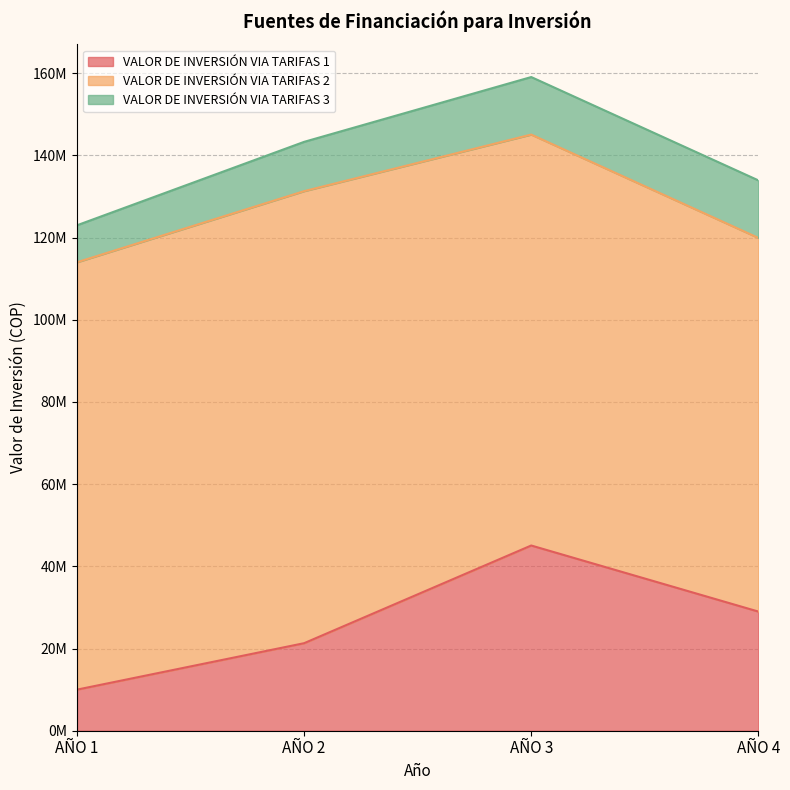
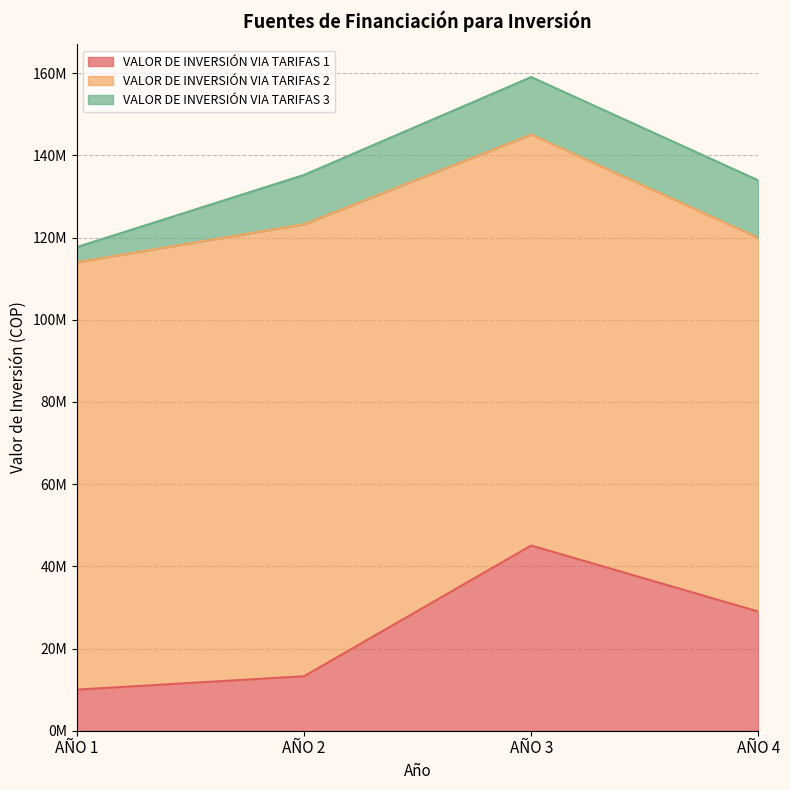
  {
    "VALOR DE INVERSIÓN VIA TARIFAS 1": {
      "AÑO 1": 10000000,
-     "AÑO 2": 21000000,
+     "AÑO 2": 13000000,
      "AÑO 3": 45000000,
      "AÑO 4": 29000000
    },
    "VALOR DE INVERSIÓN VIA TARIFAS 2": {
      "AÑO 1": 104000000,
      "AÑO 2": 110000000,
      "AÑO 3": 100000000,
      "AÑO 4": 91000000
    },
    "VALOR DE INVERSIÓN VIA TARIFAS 3": {
-     "AÑO 1": 9000000,
+     "AÑO 1": 4000000,
      "AÑO 2": 12000000,
      "AÑO 3": 14000000,
      "AÑO 4": 14000000
    }
  }
